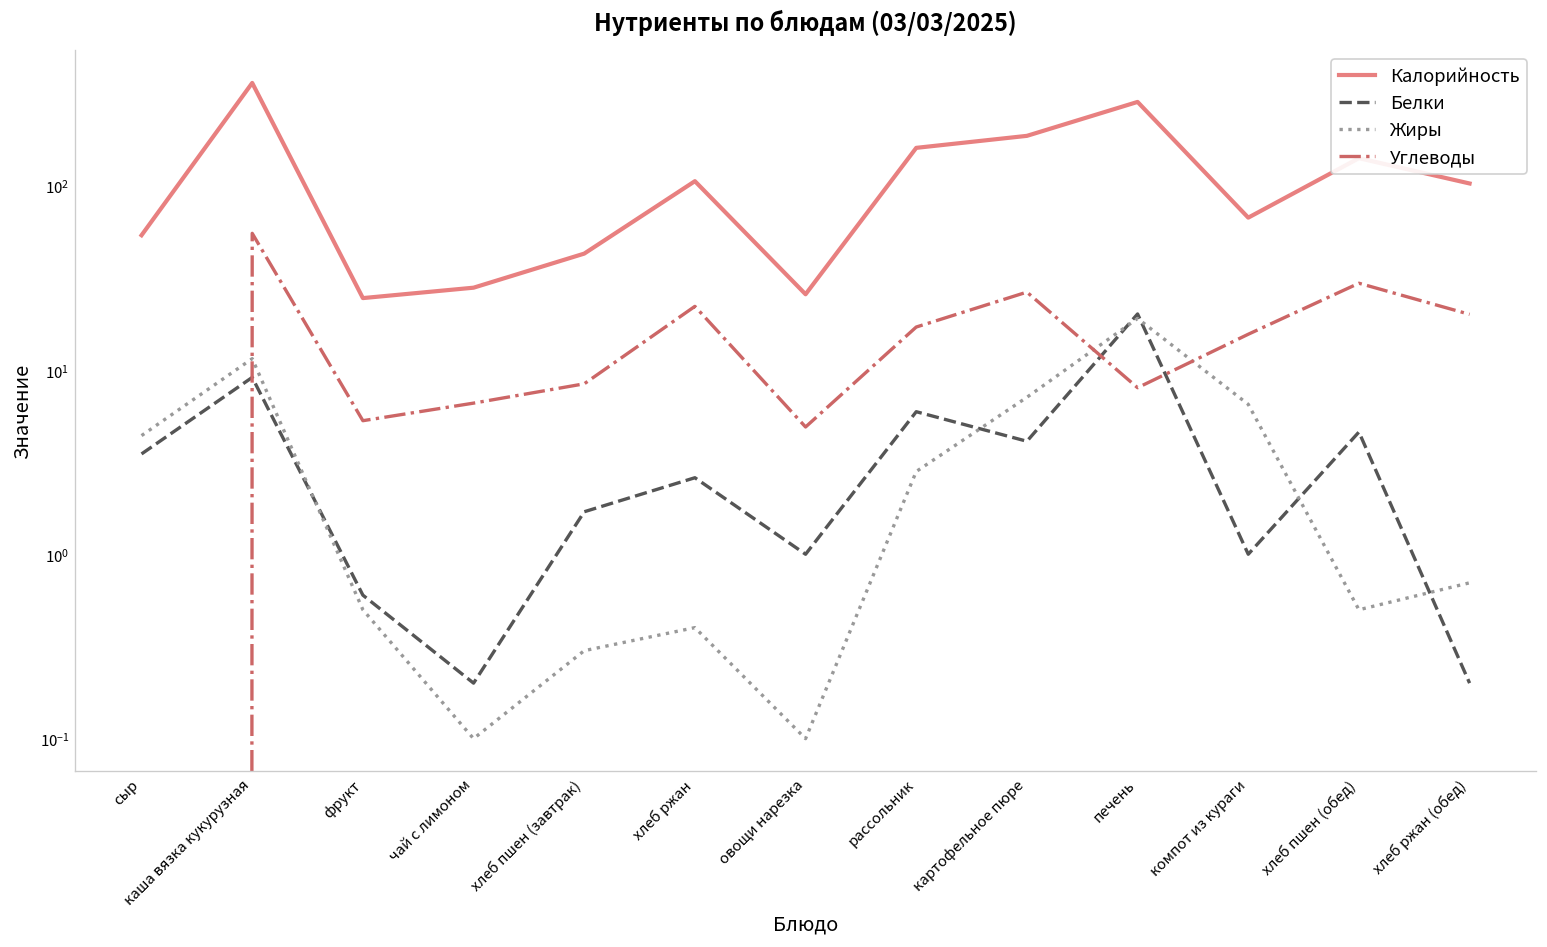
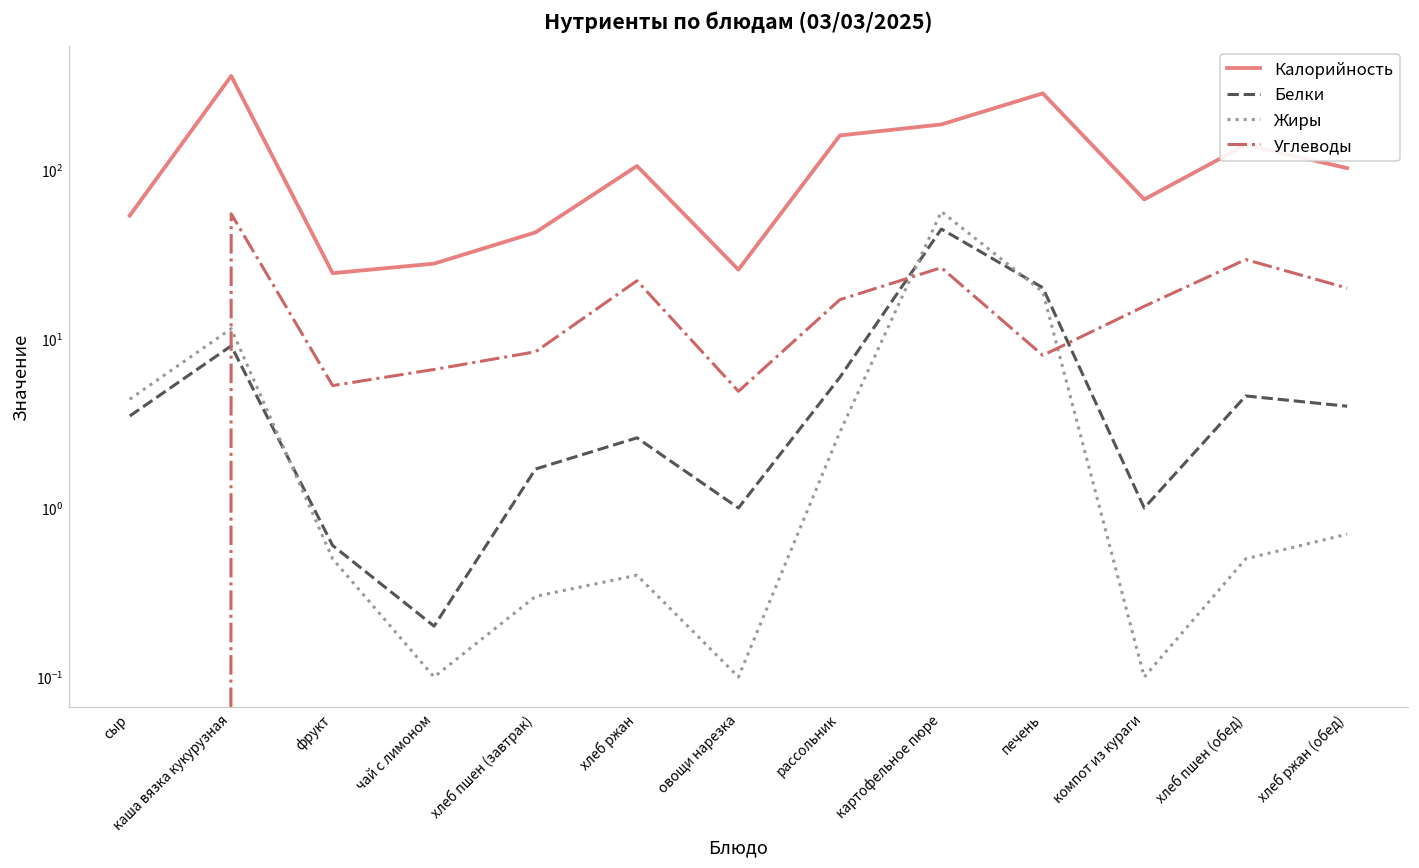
  {
    "Белки": {
      "сыр": 3.5,
      "каша вязка кукурузная": 9,
      "фрукт": 0.6,
      "чай с лимоном": 0.2,
      "хлеб пшен (завтрак)": 1.7,
      "хлеб ржан": 2.6,
      "овощи нарезка": 1.0,
      "рассольник": 5.9,
-     "картофельное пюре": 4.1,
+     "картофельное пюре": 45,
      "печень": 20,
      "компот из кураги": 1.0,
      "хлеб пшен (обед)": 4.6,
-     "хлеб ржан (обед)": 0.2
+     "хлеб ржан (обед)": 4.0
    },
    "Жиры": {
      "сыр": 4.4,
      "каша вязка кукурузная": 12,
      "фрукт": 0.5,
      "чай с лимоном": 0.1,
      "хлеб пшен (завтрак)": 0.3,
      "хлеб ржан": 0.4,
      "овощи нарезка": 0.1,
      "рассольник": 2.8,
-     "картофельное пюре": 7,
+     "картофельное пюре": 57,
      "печень": 19,
-     "компот из кураги": 6.5,
+     "компот из кураги": 0.1,
      "хлеб пшен (обед)": 0.5,
      "хлеб ржан (обед)": 0.7
    }
  }
